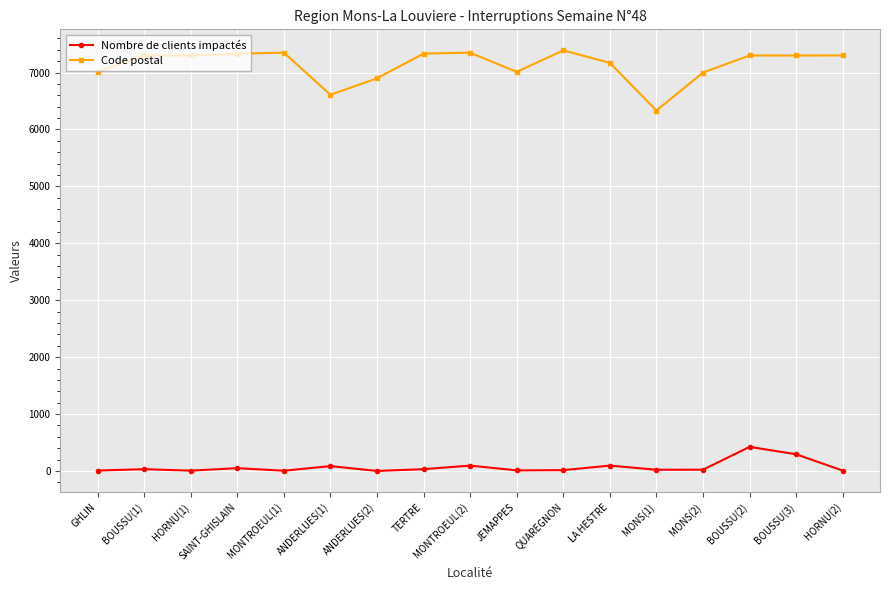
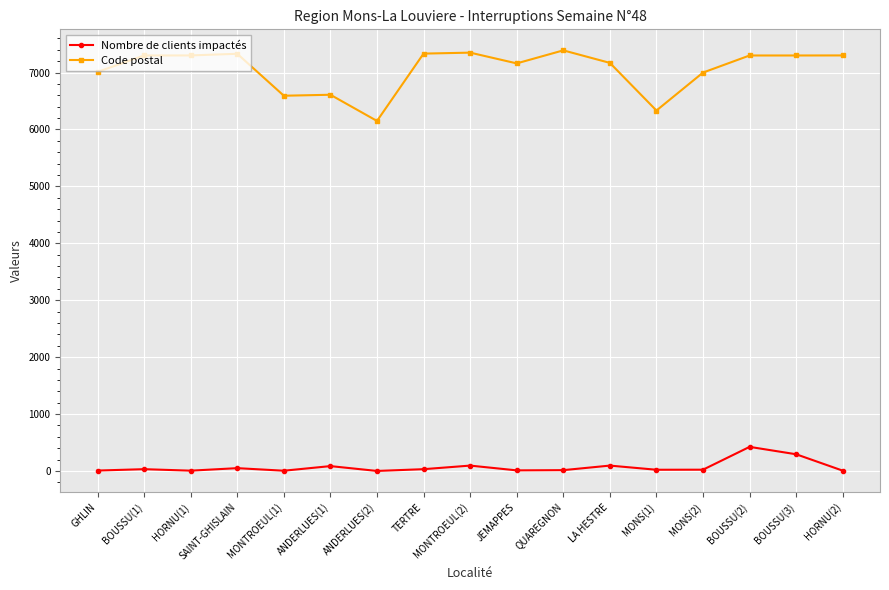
  {
    "Nombre de clients impactés": {
      "GHLIN": 0,
      "BOUSSU(1)": 0,
      "HORNU(1)": 0,
      "SAINT-GHISLAIN": 100,
      "MONTROEUL(1)": 0,
      "ANDERLUES(1)": 100,
      "ANDERLUES(2)": 0,
      "TERTRE": 0,
      "MONTROEUL(2)": 100,
      "JEMAPPES": 0,
      "QUAREGNON": 0,
      "LA HESTRE": 100,
      "MONS(1)": 0,
      "MONS(2)": 0,
      "BOUSSU(2)": 400,
      "BOUSSU(3)": 300,
      "HORNU(2)": 0
    },
    "Code postal": {
      "GHLIN": 7000,
-     "MONTROEUL(1)": 7400,
+     "MONTROEUL(1)": 6600,
      "ANDERLUES(1)": 6600,
-     "ANDERLUES(2)": 6900,
+     "ANDERLUES(2)": 6200,
      "TERTRE": 7300,
      "MONTROEUL(2)": 7400,
-     "JEMAPPES": 7000,
+     "JEMAPPES": 7200,
      "QUAREGNON": 7400,
      "LA HESTRE": 7200,
      "MONS(1)": 6300,
      "MONS(2)": 7000,
      "BOUSSU(2)": 7300,
      "BOUSSU(3)": 7300,
      "HORNU(2)": 7300
    }
  }
